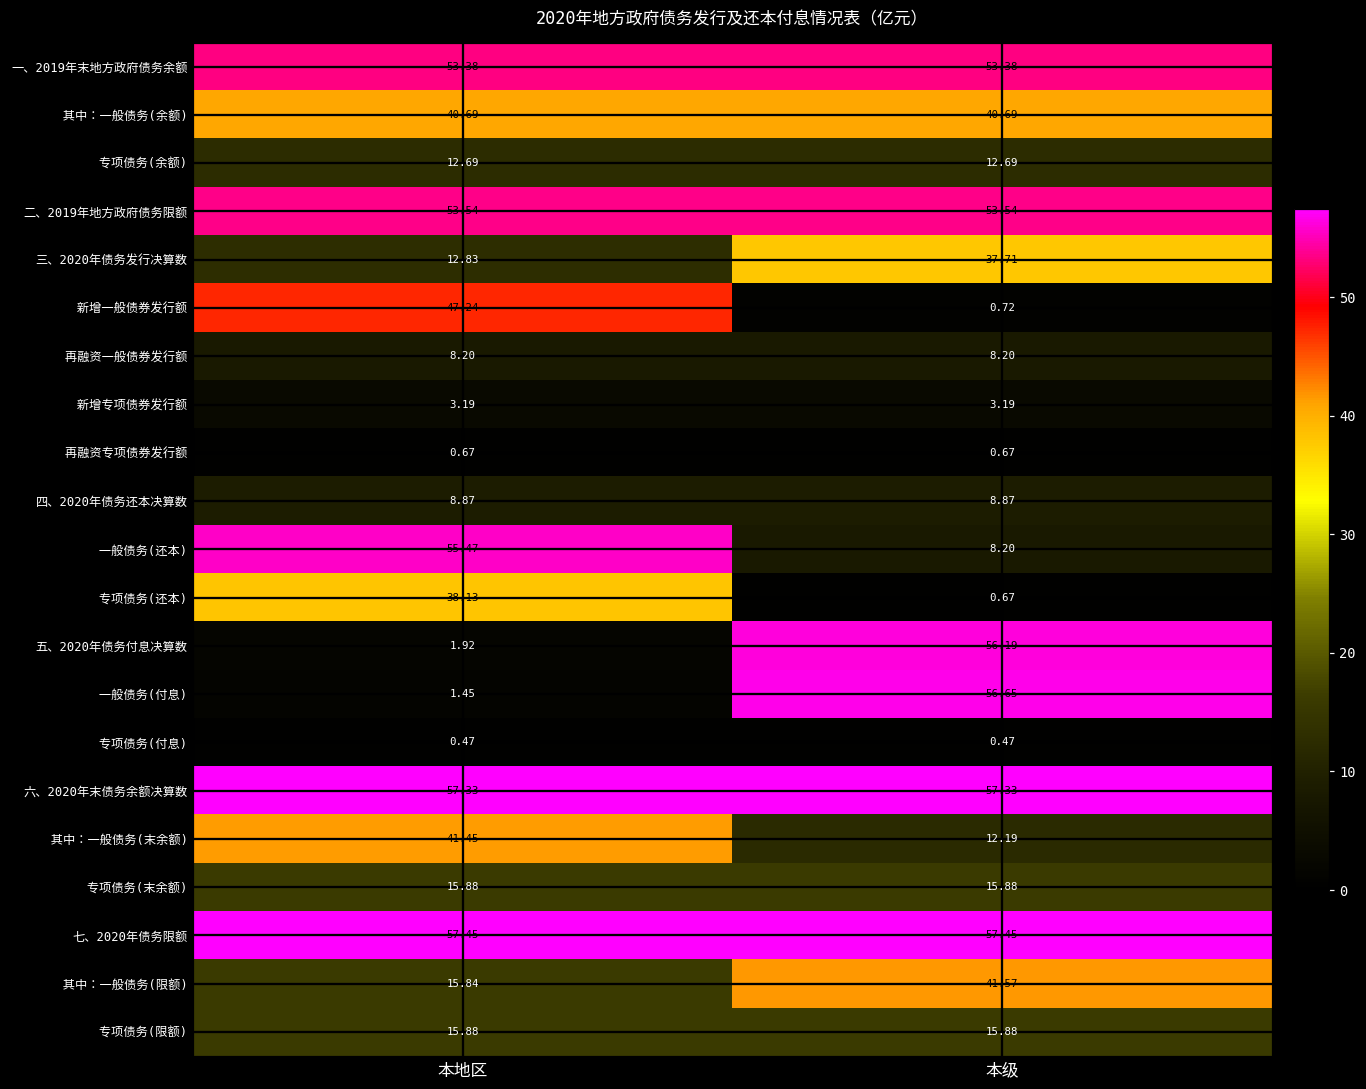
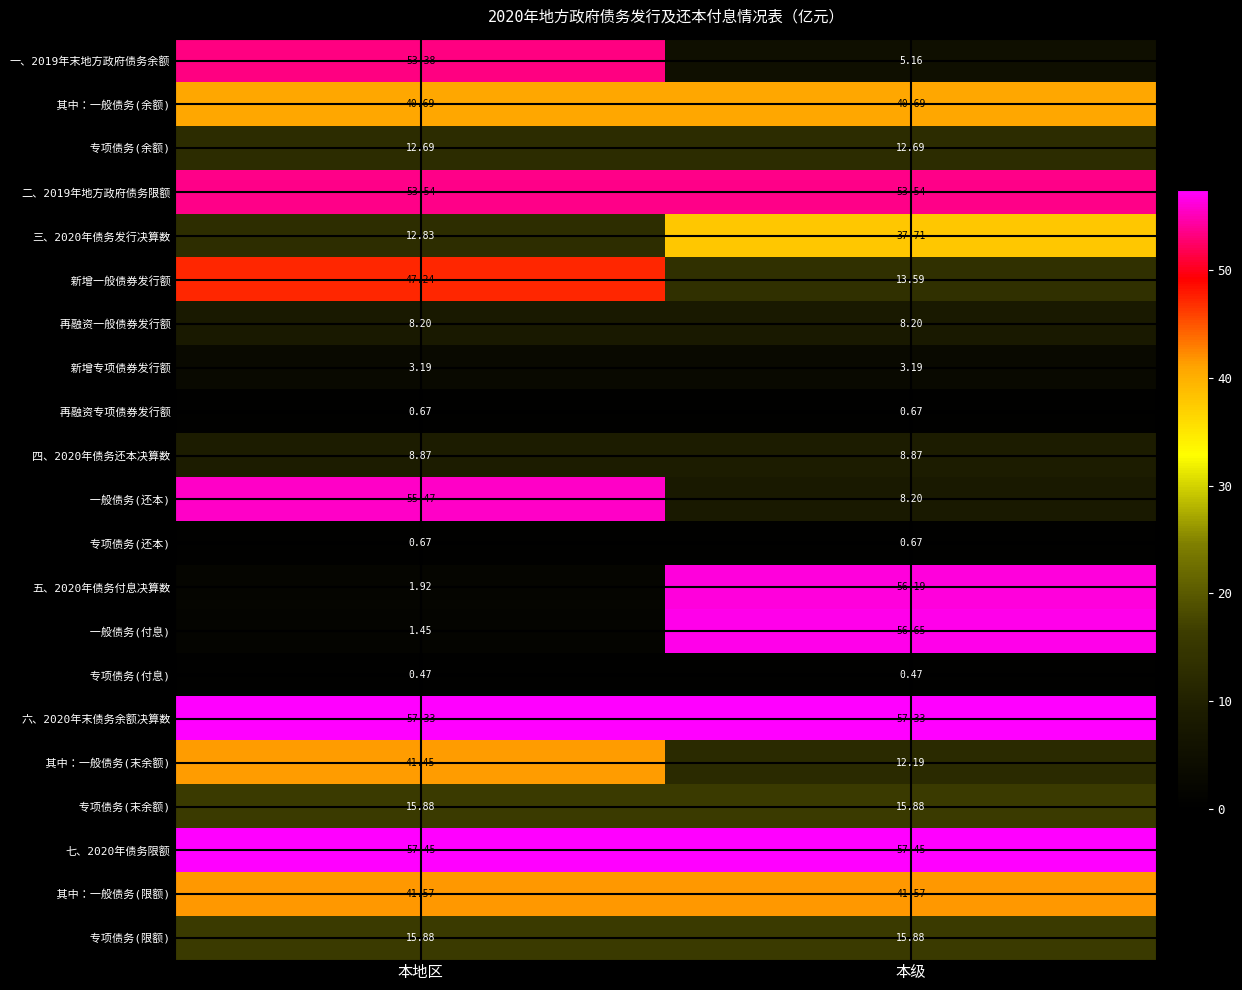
  {
    "一、2019年末地方政府债务余额": {
      "本地区": 53.38,
-     "本级": 53.38
+     "本级": 5.16
    },
    "其中：一般债务(余额)": {
      "本地区": 40.69,
      "本级": 40.69
    },
    "专项债务(余额)": {
      "本地区": 12.69,
      "本级": 12.69
    },
    "二、2019年地方政府债务限额": {
      "本地区": 53.54,
      "本级": 53.54
    },
    "三、2020年债务发行决算数": {
      "本地区": 12.83,
      "本级": 37.71
    },
    "新增一般债券发行额": {
      "本地区": 47.24,
-     "本级": 0.72
+     "本级": 13.59
    },
    "再融资一般债券发行额": {
      "本地区": 8.20,
      "本级": 8.20
    },
    "新增专项债券发行额": {
      "本地区": 3.19,
      "本级": 3.19
    },
    "再融资专项债券发行额": {
      "本地区": 0.67,
      "本级": 0.67
    },
    "四、2020年债务还本决算数": {
      "本地区": 8.87,
      "本级": 8.87
    },
    "一般债务(还本)": {
      "本地区": 55.47,
      "本级": 8.20
    },
    "专项债务(还本)": {
-     "本地区": 38.13,
+     "本地区": 0.67,
      "本级": 0.67
    },
    "五、2020年债务付息决算数": {
      "本地区": 1.92,
      "本级": 56.19
    },
    "一般债务(付息)": {
      "本地区": 1.45,
      "本级": 56.65
    },
    "专项债务(付息)": {
      "本地区": 0.47,
      "本级": 0.47
    },
    "六、2020年末债务余额决算数": {
      "本地区": 57.33,
      "本级": 57.33
    },
    "其中：一般债务(末余额)": {
      "本地区": 41.45,
      "本级": 12.19
    },
    "专项债务(末余额)": {
      "本地区": 15.88,
      "本级": 15.88
    },
    "七、2020年债务限额": {
      "本地区": 57.45,
      "本级": 57.45
    },
    "其中：一般债务(限额)": {
-     "本地区": 15.84,
+     "本地区": 41.57,
      "本级": 41.57
    },
    "专项债务(限额)": {
      "本地区": 15.88,
      "本级": 15.88
    }
  }
